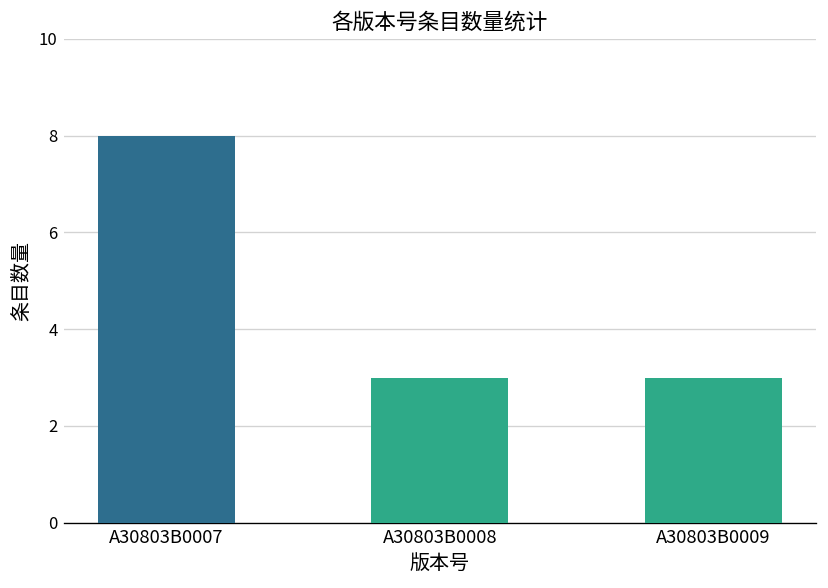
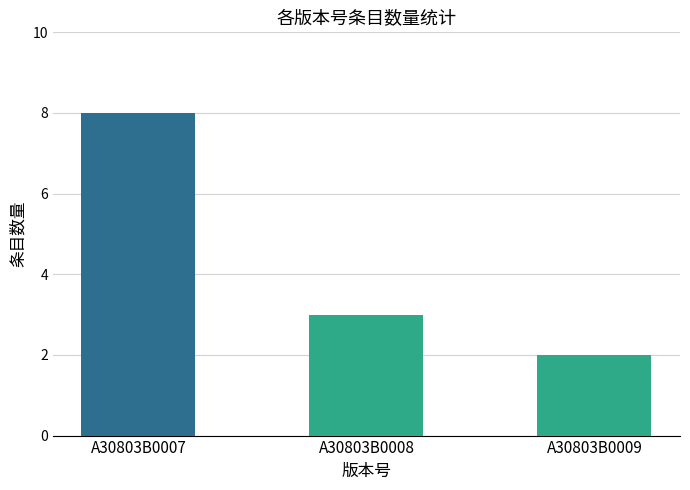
  {
    "A30803B0007": 8,
    "A30803B0008": 3,
-   "A30803B0009": 3
+   "A30803B0009": 2
  }
